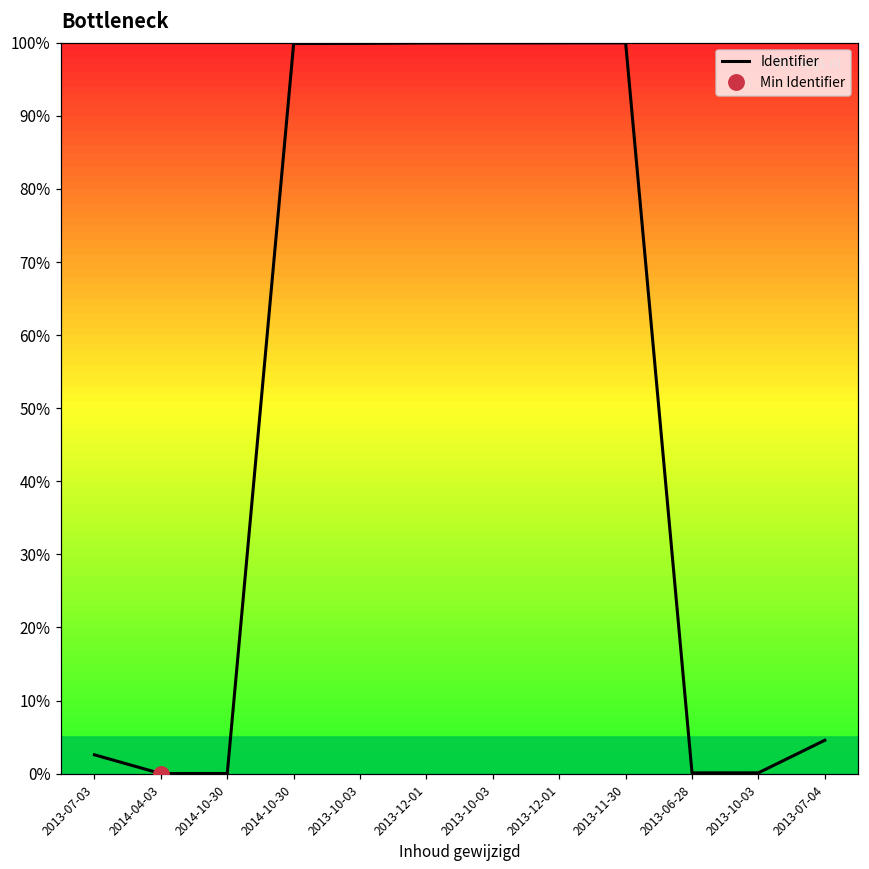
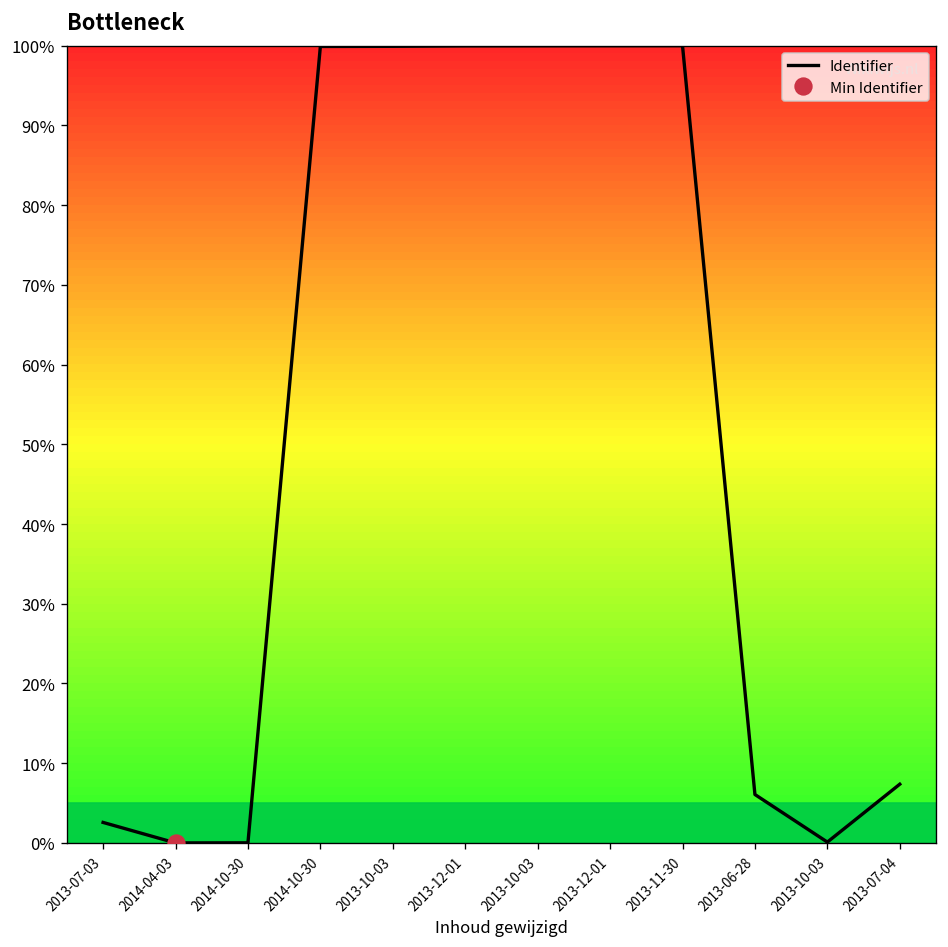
  {
    "Identifier": {
      "2013-07-03": "3%",
      "2013-11-30": "100%",
-     "2013-06-28": "0%",
-     "2013-07-04": "5%"
+     "2013-06-28": "6%",
+     "2013-07-04": "7%"
    }
  }
